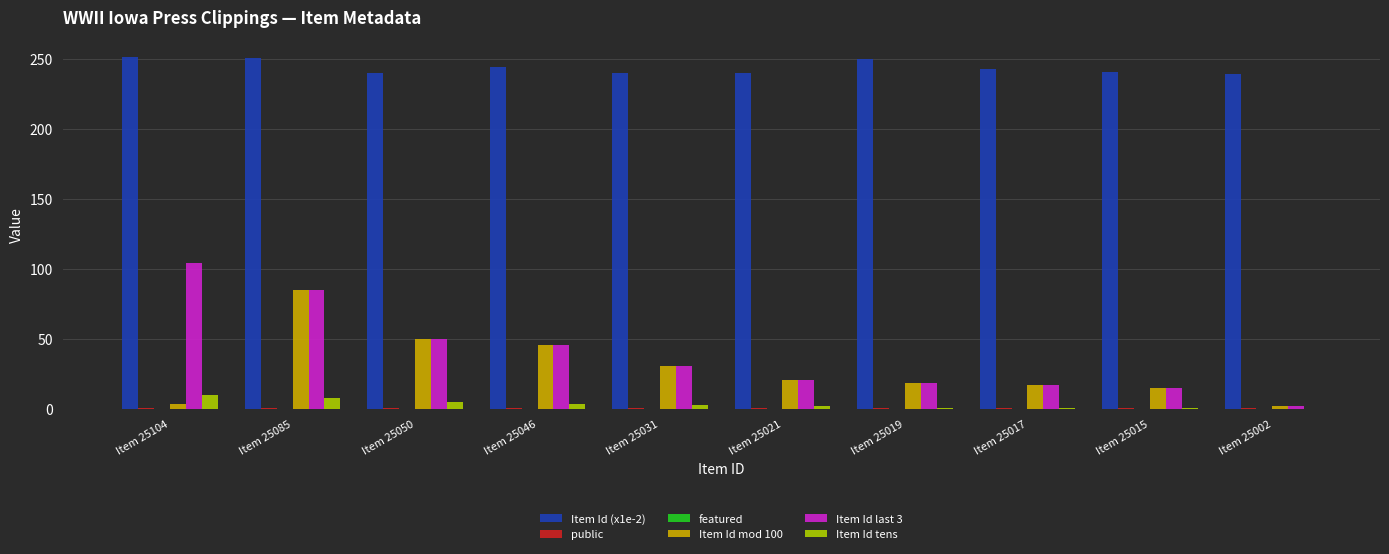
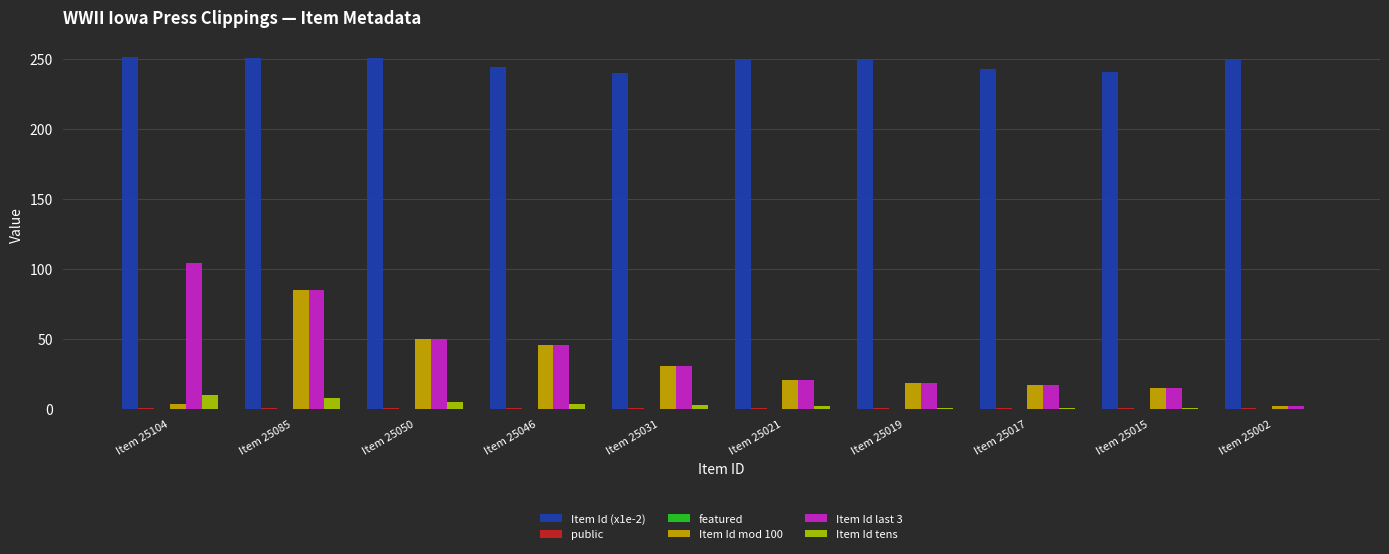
  {
    "Item Id (x1e-2)": {
      "Item 25104": 251,
      "Item 25085": 251,
-     "Item 25050": 240,
+     "Item 25050": 251,
      "Item 25046": 245,
      "Item 25031": 240,
-     "Item 25021": 240,
+     "Item 25021": 250,
      "Item 25019": 250,
      "Item 25017": 243,
      "Item 25015": 241,
-     "Item 25002": 239
+     "Item 25002": 250
    },
    "featured": {
      "Item 25104": 0,
      "Item 25085": 0,
      "Item 25050": 0,
      "Item 25046": 0,
      "Item 25031": 0,
      "Item 25021": 0,
      "Item 25019": 0,
      "Item 25017": 0,
      "Item 25015": 0,
      "Item 25002": 0
    },
    "Item Id last 3": {
      "Item 25104": 104,
      "Item 25085": 85,
      "Item 25050": 50,
      "Item 25046": 46,
      "Item 25031": 31,
      "Item 25021": 21,
      "Item 25019": 19,
      "Item 25017": 17,
      "Item 25015": 15,
      "Item 25002": 2
    }
  }
